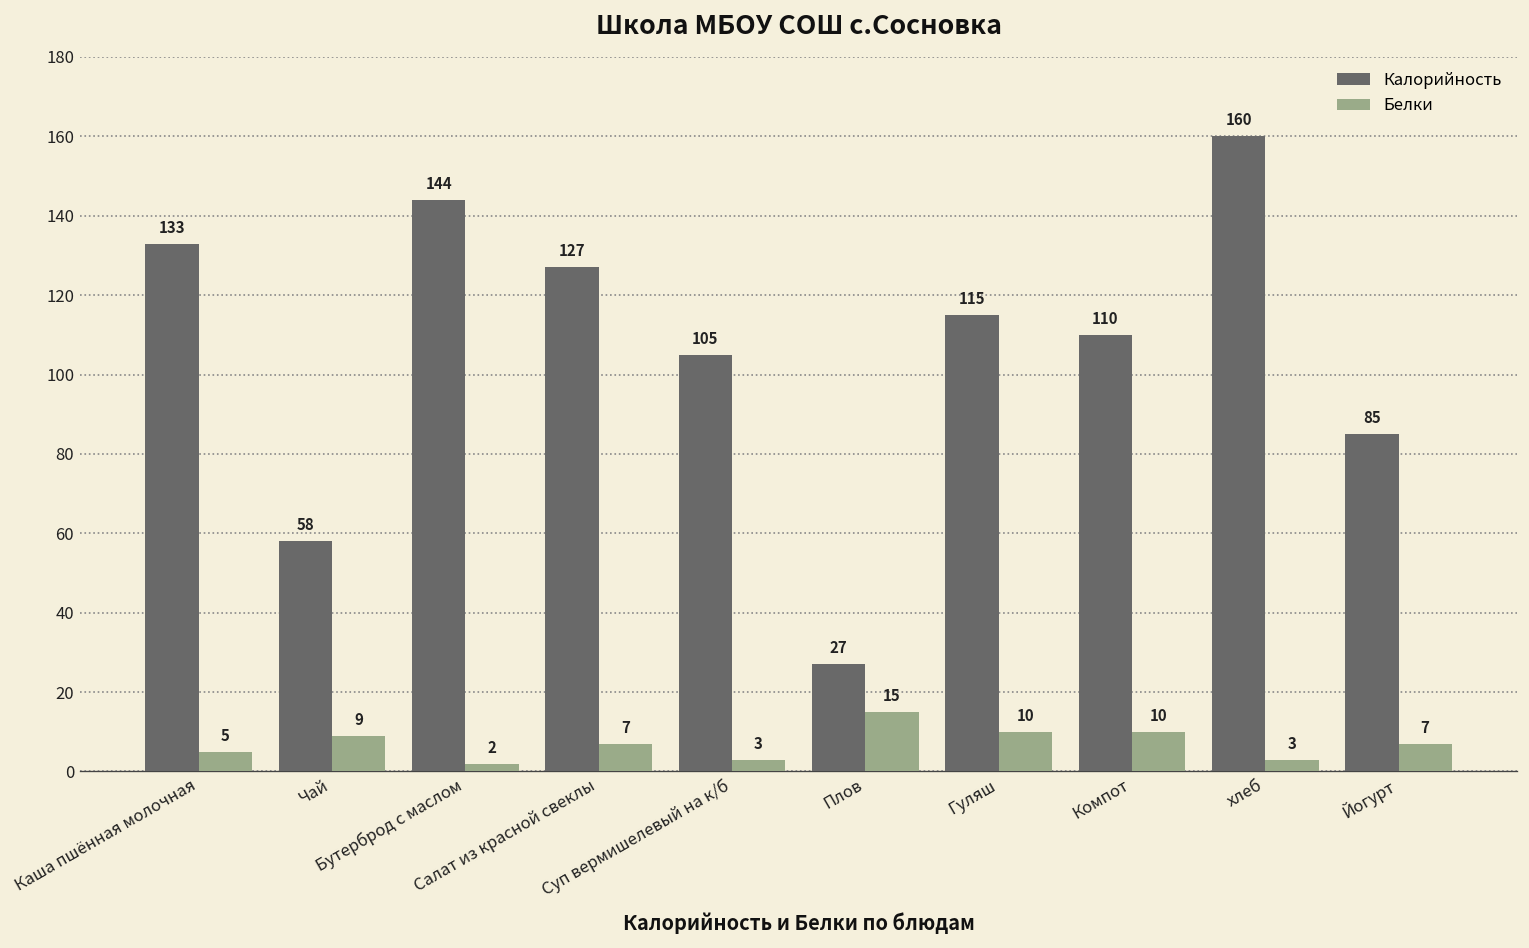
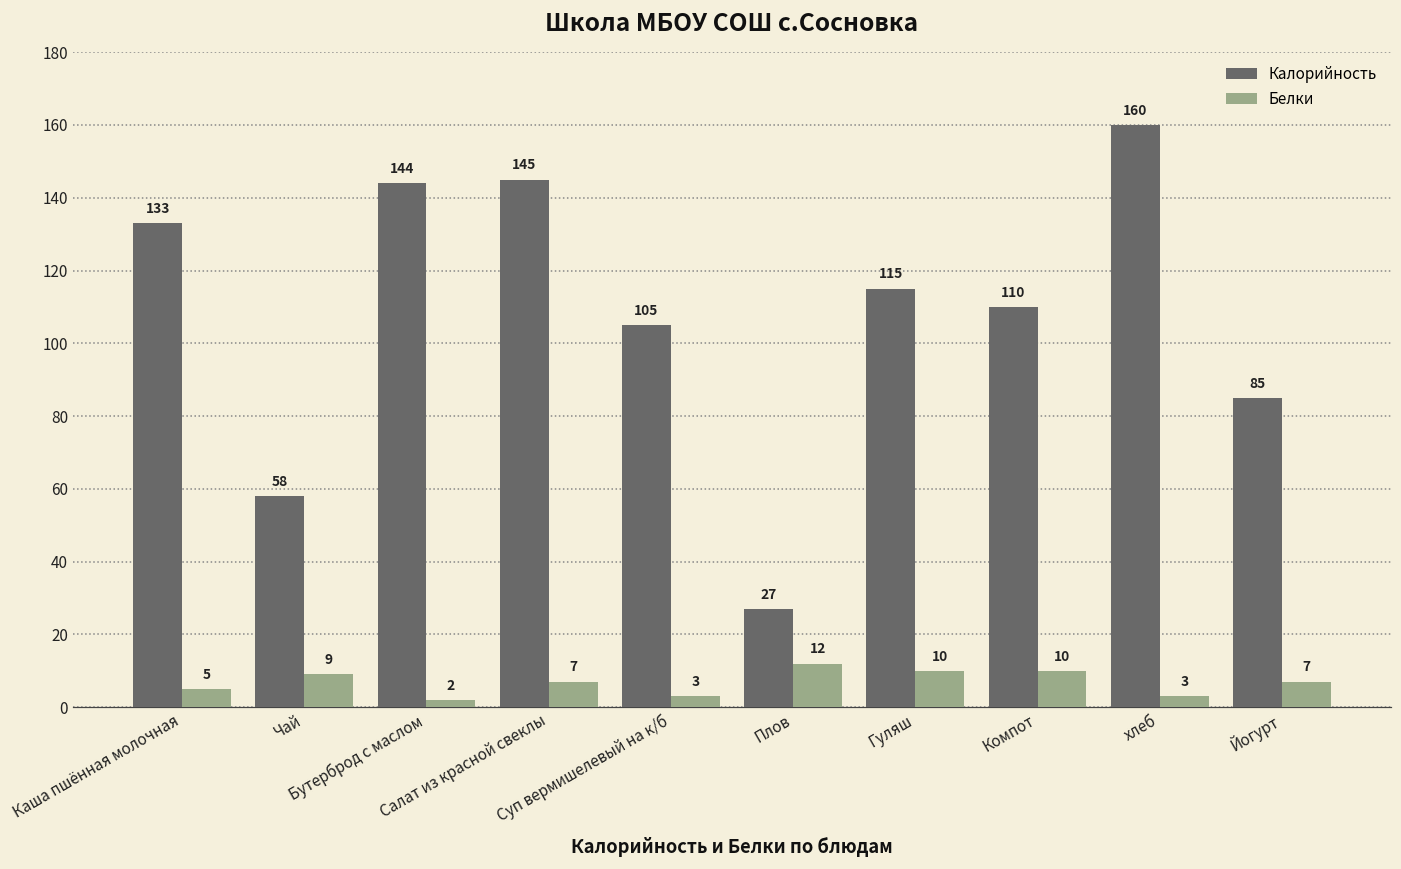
  {
    "Калорийность": {
      "Каша пшённая молочная": 133,
      "Чай": 58,
      "Бутерброд с маслом": 144,
-     "Салат из красной свеклы": 127,
+     "Салат из красной свеклы": 145,
      "Суп вермишелевый на к/б": 105,
      "Плов": 27,
      "Гуляш": 115,
      "Компот": 110,
      "хлеб": 160,
      "Йогурт": 85
    },
    "Белки": {
      "Каша пшённая молочная": 5,
      "Чай": 9,
      "Бутерброд с маслом": 2,
      "Салат из красной свеклы": 7,
      "Суп вермишелевый на к/б": 3,
-     "Плов": 15,
+     "Плов": 12,
      "Гуляш": 10,
      "Компот": 10,
      "хлеб": 3,
      "Йогурт": 7
    }
  }
